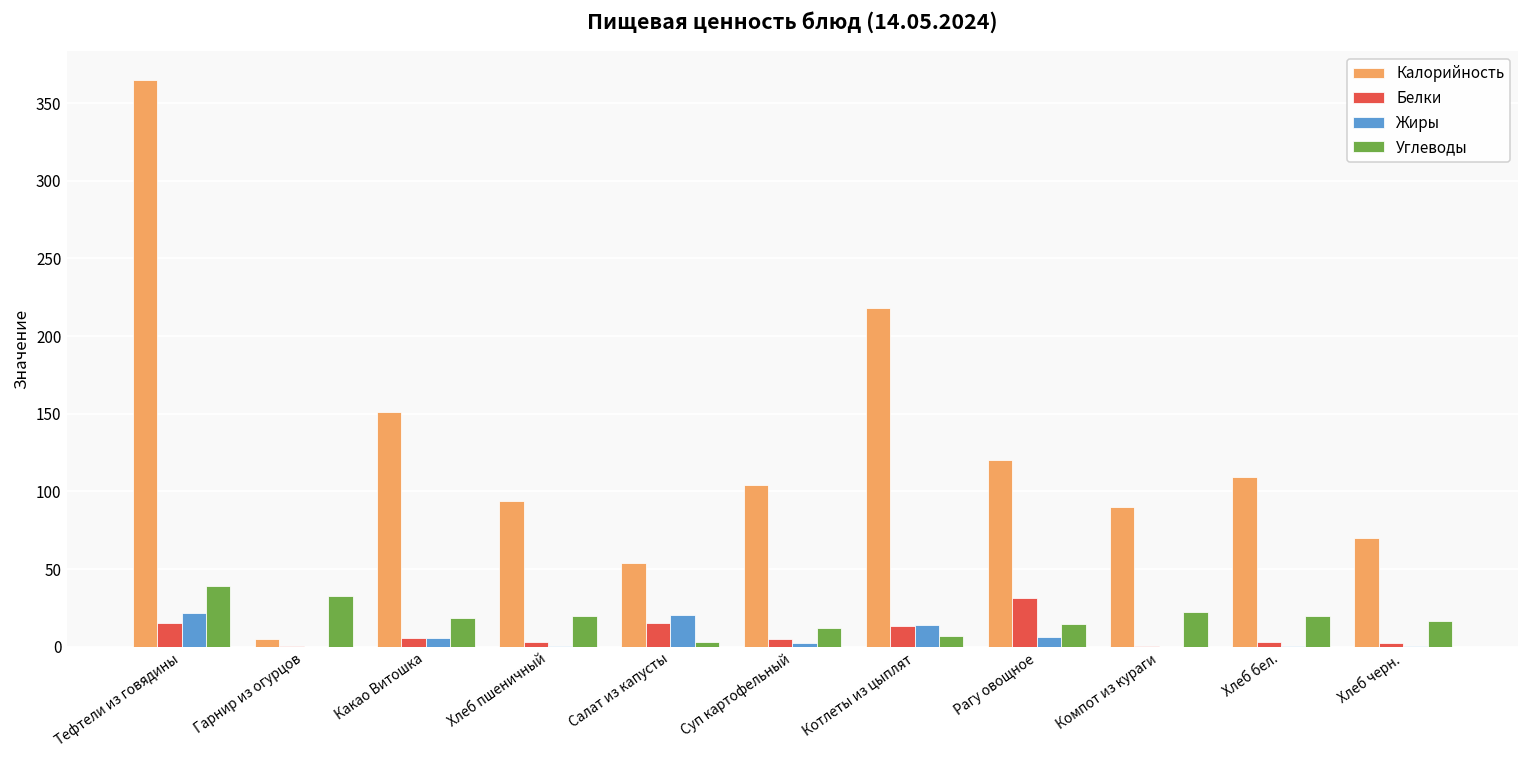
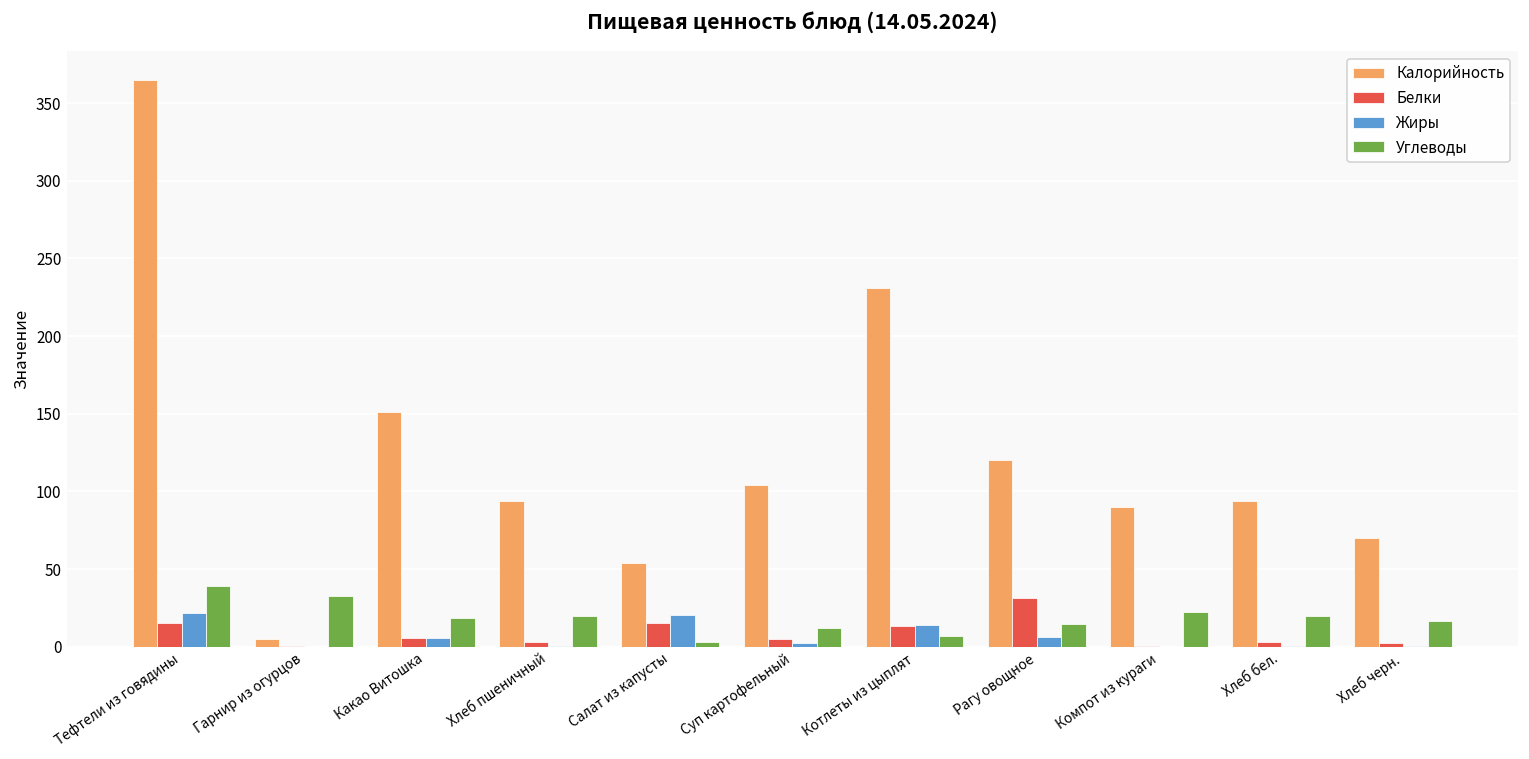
  {
    "Калорийность": {
      "Тефтели из говядины": 365,
      "Гарнир из огурцов": 5,
      "Какао Витошка": 151,
      "Хлеб пшеничный": 94,
      "Салат из капусты": 54,
      "Суп картофельный": 104,
-     "Котлеты из цыплят": 218,
+     "Котлеты из цыплят": 231,
      "Рагу овощное": 120,
      "Компот из кураги": 90,
-     "Хлеб бел.": 109,
+     "Хлеб бел.": 94,
      "Хлеб черн.": 70
    },
    "Белки": {
      "Тефтели из говядины": 16,
      "Какао Витошка": 6,
      "Хлеб пшеничный": 3,
      "Салат из капусты": 15,
      "Суп картофельный": 5,
      "Котлеты из цыплят": 13,
      "Рагу овощное": 32,
      "Хлеб бел.": 3,
      "Хлеб черн.": 3
    },
    "Жиры": {
      "Тефтели из говядины": 22,
      "Какао Витошка": 6,
      "Салат из капусты": 20,
      "Суп картофельный": 3,
      "Котлеты из цыплят": 14,
      "Рагу овощное": 6
    },
    "Углеводы": {
      "Тефтели из говядины": 39,
      "Гарнир из огурцов": 33,
      "Какао Витошка": 18,
      "Хлеб пшеничный": 20,
      "Салат из капусты": 3,
      "Суп картофельный": 12,
      "Котлеты из цыплят": 7,
      "Рагу овощное": 14,
      "Компот из кураги": 22,
      "Хлеб бел.": 20,
      "Хлеб черн.": 16
    }
  }
